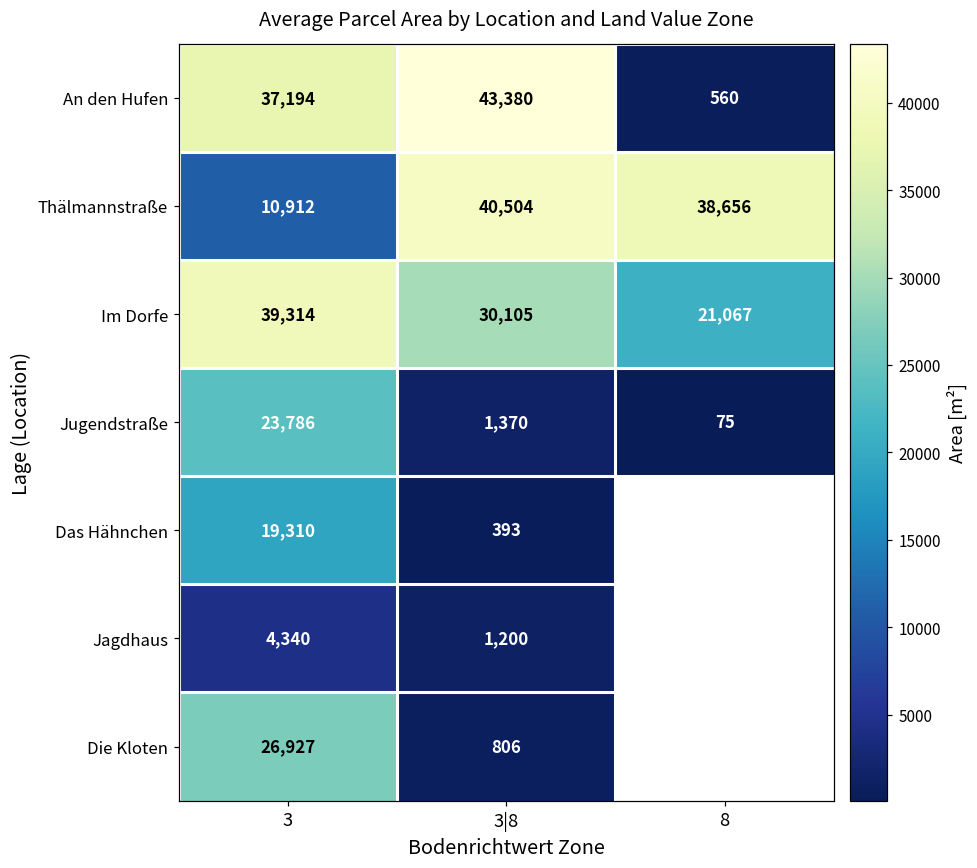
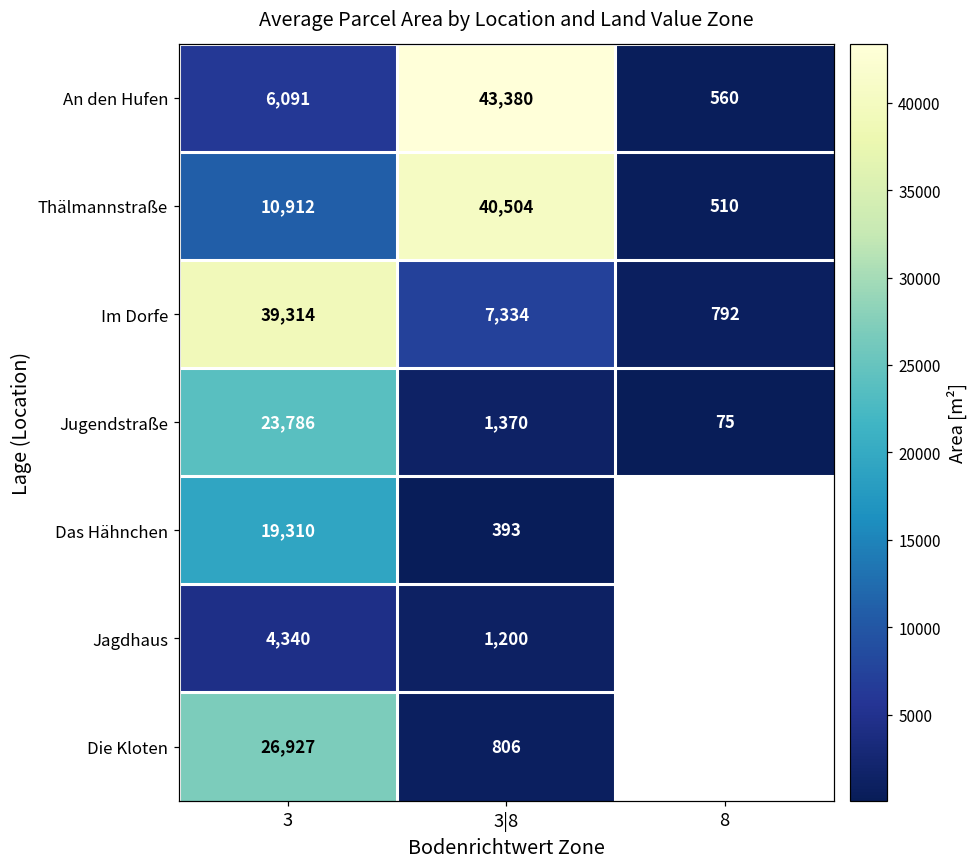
  {
    "An den Hufen": {
-     "3": "37,194",
+     "3": "6,091",
      "3|8": "43,380",
      "8": "560"
    },
    "Thälmannstraße": {
      "3": "10,912",
      "3|8": "40,504",
-     "8": "38,656"
+     "8": "510"
    },
    "Im Dorfe": {
      "3": "39,314",
-     "3|8": "30,105",
-     "8": "21,067"
+     "3|8": "7,334",
+     "8": "792"
    },
    "Jugendstraße": {
      "3": "23,786",
      "3|8": "1,370",
      "8": "75"
    },
    "Das Hähnchen": {
      "3": "19,310",
      "3|8": "393"
    },
    "Jagdhaus": {
      "3": "4,340",
      "3|8": "1,200"
    },
    "Die Kloten": {
      "3": "26,927",
      "3|8": "806"
    }
  }
